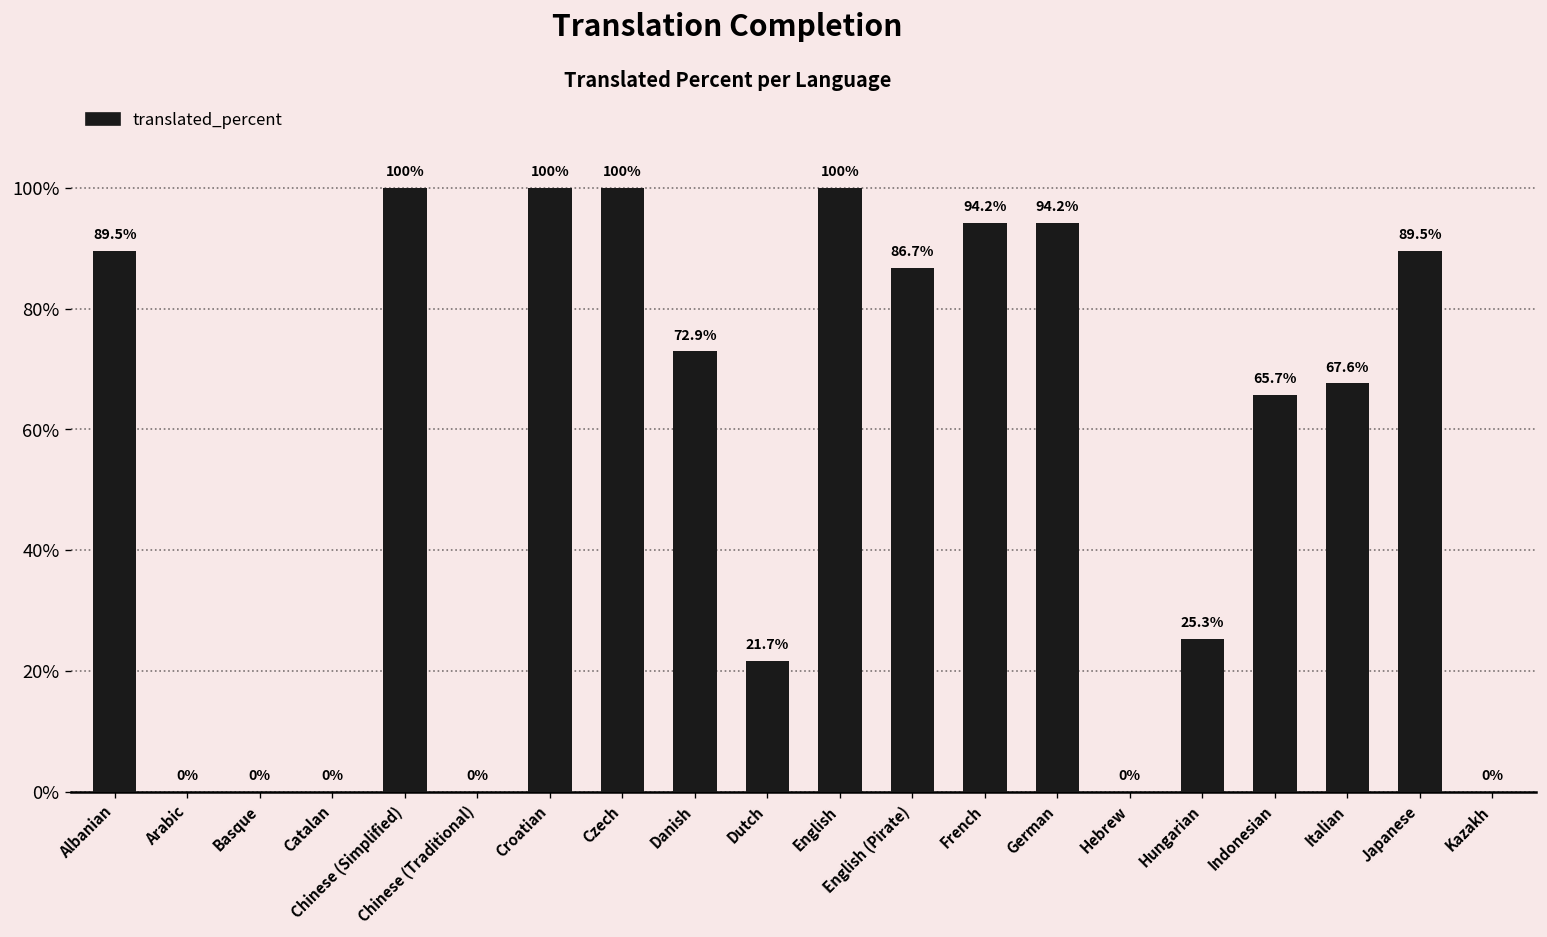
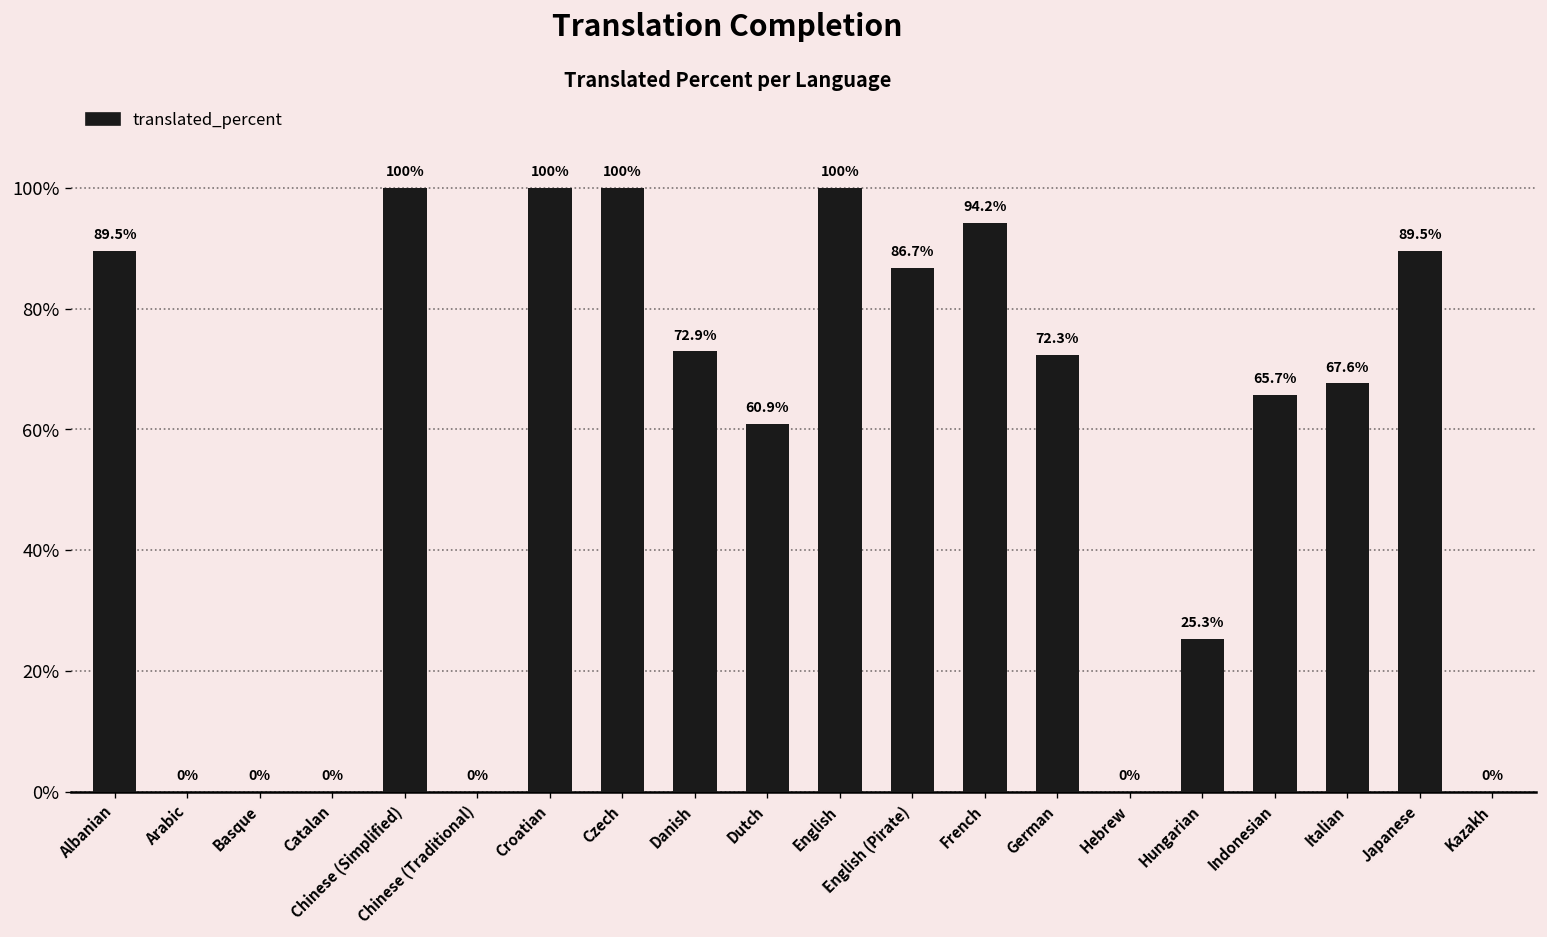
  {
    "Albanian": "89.5%",
    "Arabic": "0%",
    "Basque": "0%",
    "Catalan": "0%",
    "Chinese (Simplified)": "100%",
    "Chinese (Traditional)": "0%",
    "Croatian": "100%",
    "Czech": "100%",
    "Danish": "72.9%",
-   "Dutch": "21.7%",
+   "Dutch": "60.9%",
    "English": "100%",
    "English (Pirate)": "86.7%",
    "French": "94.2%",
-   "German": "94.2%",
+   "German": "72.3%",
    "Hebrew": "0%",
    "Hungarian": "25.3%",
    "Indonesian": "65.7%",
    "Italian": "67.6%",
    "Japanese": "89.5%",
    "Kazakh": "0%"
  }
